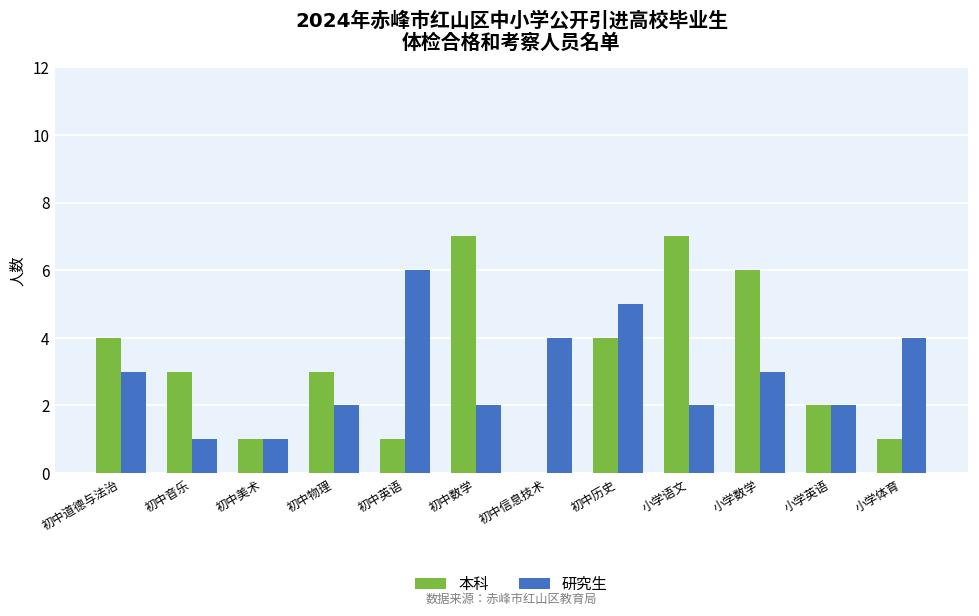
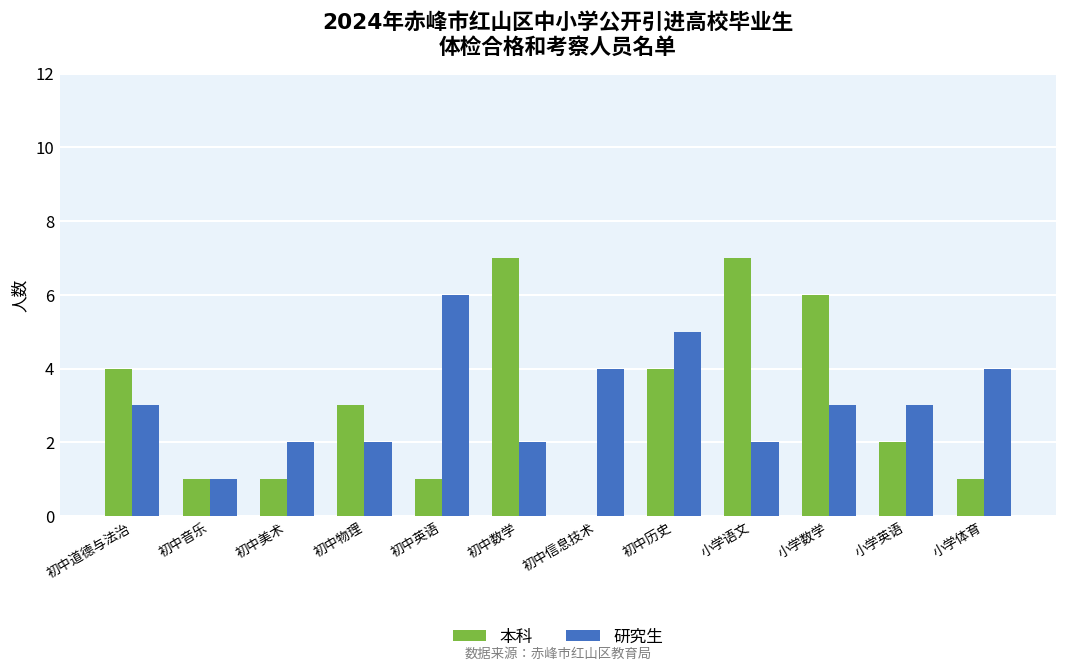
  {
    "本科": {
      "初中道德与法治": 4,
-     "初中音乐": 3,
+     "初中音乐": 1,
      "初中美术": 1,
      "初中物理": 3,
      "初中英语": 1,
      "初中数学": 7,
      "初中信息技术": 0,
      "初中历史": 4,
      "小学语文": 7,
      "小学数学": 6,
      "小学英语": 2,
      "小学体育": 1
    },
    "研究生": {
      "初中道德与法治": 3,
      "初中音乐": 1,
-     "初中美术": 1,
+     "初中美术": 2,
      "初中物理": 2,
      "初中英语": 6,
      "初中数学": 2,
      "初中信息技术": 4,
      "初中历史": 5,
      "小学语文": 2,
      "小学数学": 3,
-     "小学英语": 2,
+     "小学英语": 3,
      "小学体育": 4
    }
  }
